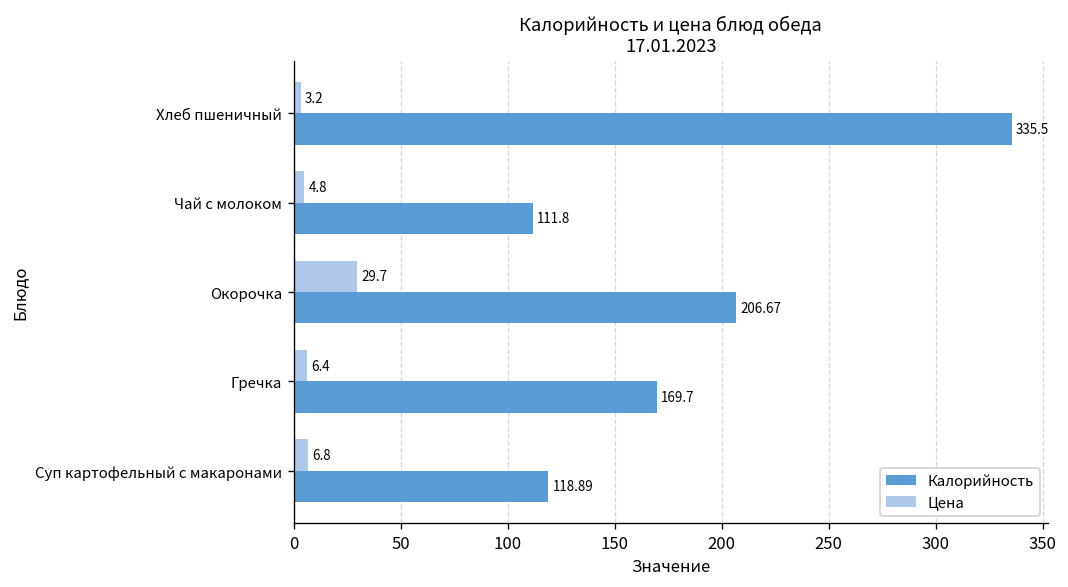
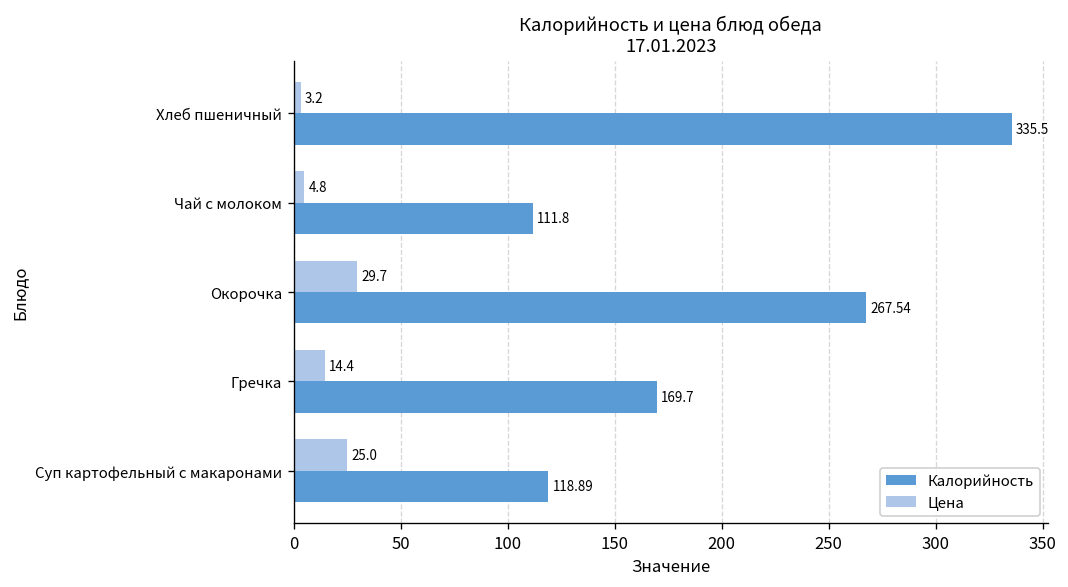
  {
    "Калорийность": {
      "Хлеб пшеничный": 335.5,
      "Чай с молоком": 111.8,
-     "Окорочка": 206.67,
+     "Окорочка": 267.54,
      "Гречка": 169.7,
      "Суп картофельный с макаронами": 118.89
    },
    "Цена": {
      "Хлеб пшеничный": 3.2,
      "Чай с молоком": 4.8,
      "Окорочка": 29.7,
-     "Гречка": 6.4,
-     "Суп картофельный с макаронами": 6.8
+     "Гречка": 14.4,
+     "Суп картофельный с макаронами": 25.0
    }
  }
